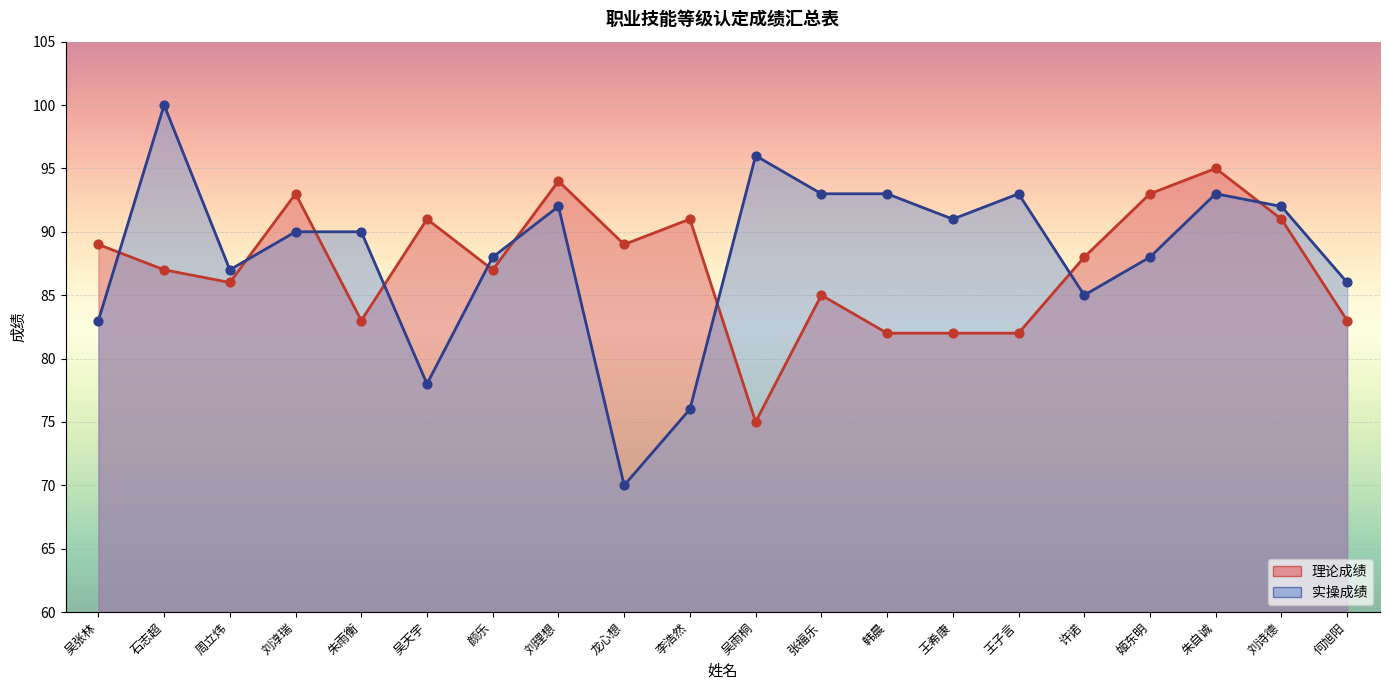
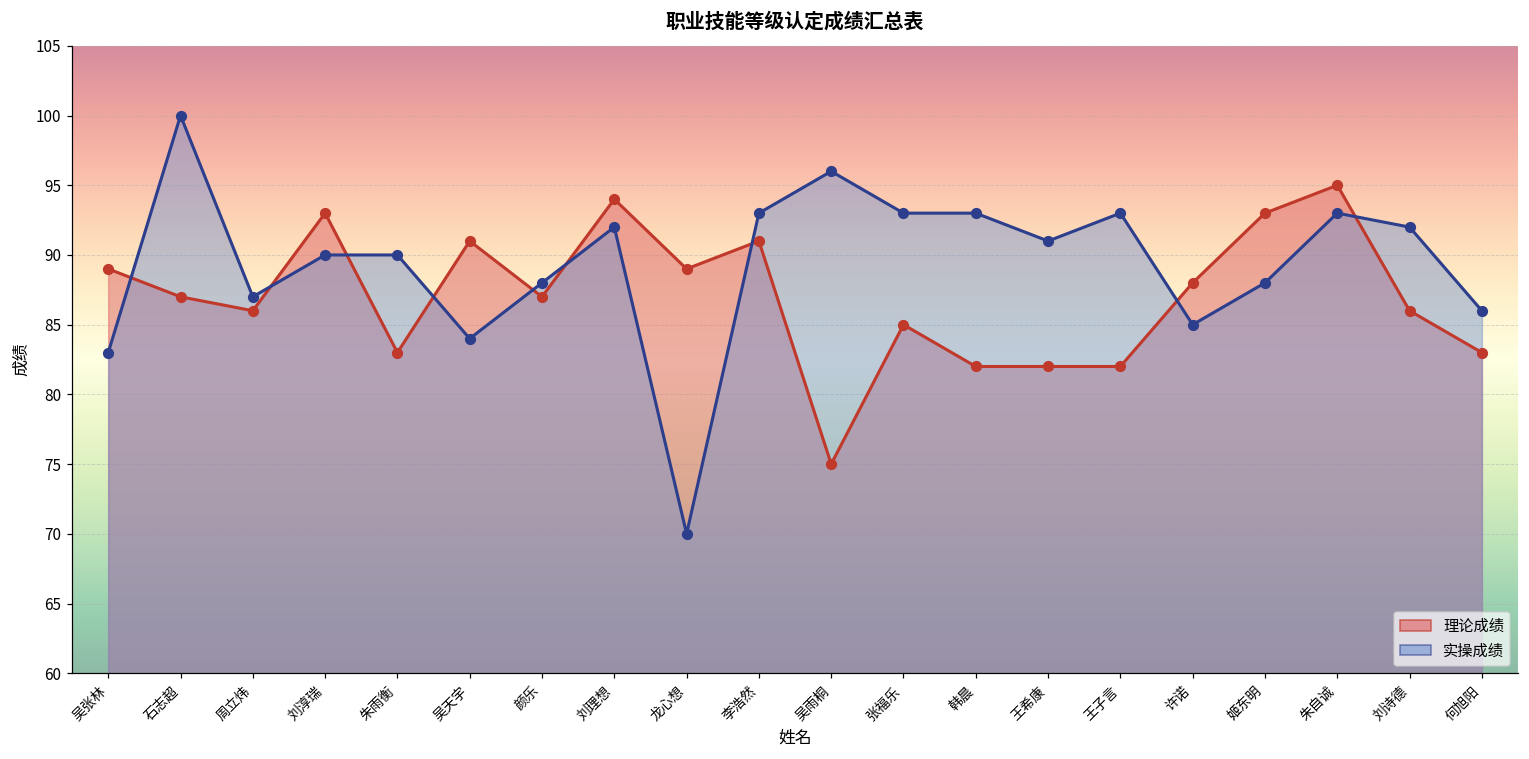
  {
    "理论成绩": {
      "吴张林": 89,
      "石志超": 87,
      "周立炜": 86,
      "刘淳瑞": 93,
      "朱雨衡": 83,
      "吴天宇": 91,
      "颜乐": 87,
      "刘理想": 94,
      "龙心想": 89,
      "李浩然": 91,
      "吴雨桐": 75,
      "张福乐": 85,
      "韩晨": 82,
      "王希康": 82,
      "王子言": 82,
      "许诺": 88,
      "姬东明": 93,
      "朱自诚": 95,
-     "刘诗德": 91,
+     "刘诗德": 86,
      "何旭阳": 83
    },
    "实操成绩": {
      "吴张林": 83,
      "石志超": 100,
      "周立炜": 87,
      "刘淳瑞": 90,
      "朱雨衡": 90,
-     "吴天宇": 78,
+     "吴天宇": 84,
      "颜乐": 88,
      "刘理想": 92,
      "龙心想": 70,
-     "李浩然": 76,
+     "李浩然": 93,
      "吴雨桐": 96,
      "张福乐": 93,
      "韩晨": 93,
      "王希康": 91,
      "王子言": 93,
      "许诺": 85,
      "姬东明": 88,
      "朱自诚": 93,
      "刘诗德": 92,
      "何旭阳": 86
    }
  }
